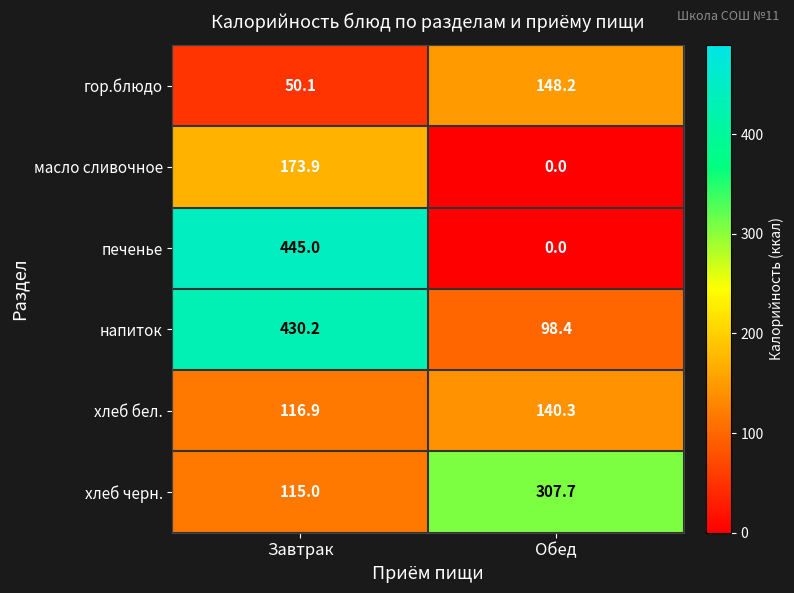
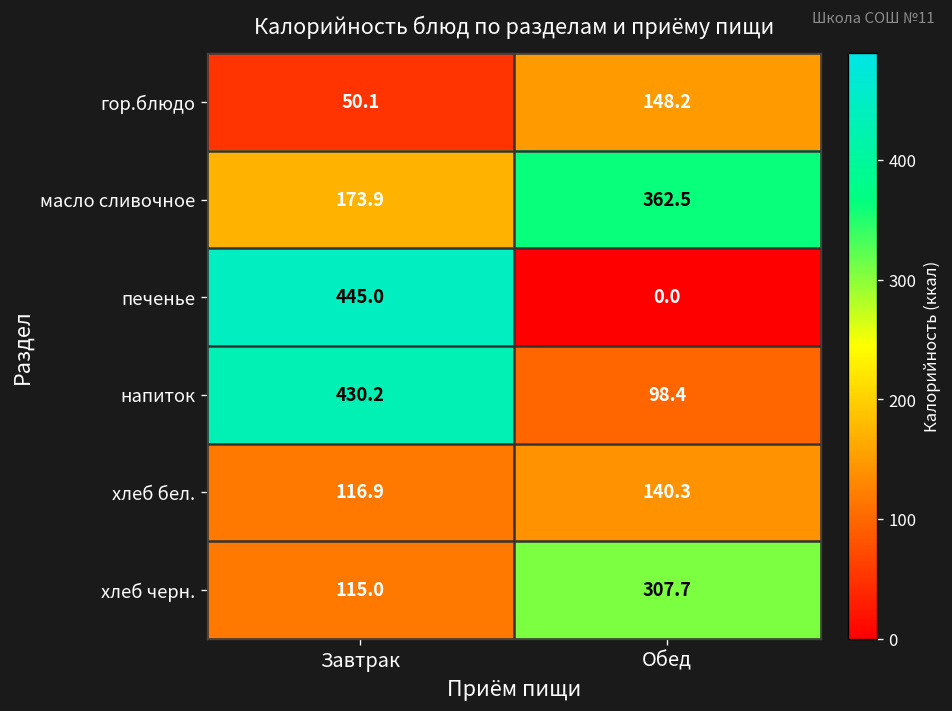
  {
    "гор.блюдо": {
      "Завтрак": 50.1,
      "Обед": 148.2
    },
    "масло сливочное": {
      "Завтрак": 173.9,
-     "Обед": 0.0
+     "Обед": 362.5
    },
    "печенье": {
      "Завтрак": 445.0,
      "Обед": 0.0
    },
    "напиток": {
      "Завтрак": 430.2,
      "Обед": 98.4
    },
    "хлеб бел.": {
      "Завтрак": 116.9,
      "Обед": 140.3
    },
    "хлеб черн.": {
      "Завтрак": 115.0,
      "Обед": 307.7
    }
  }
